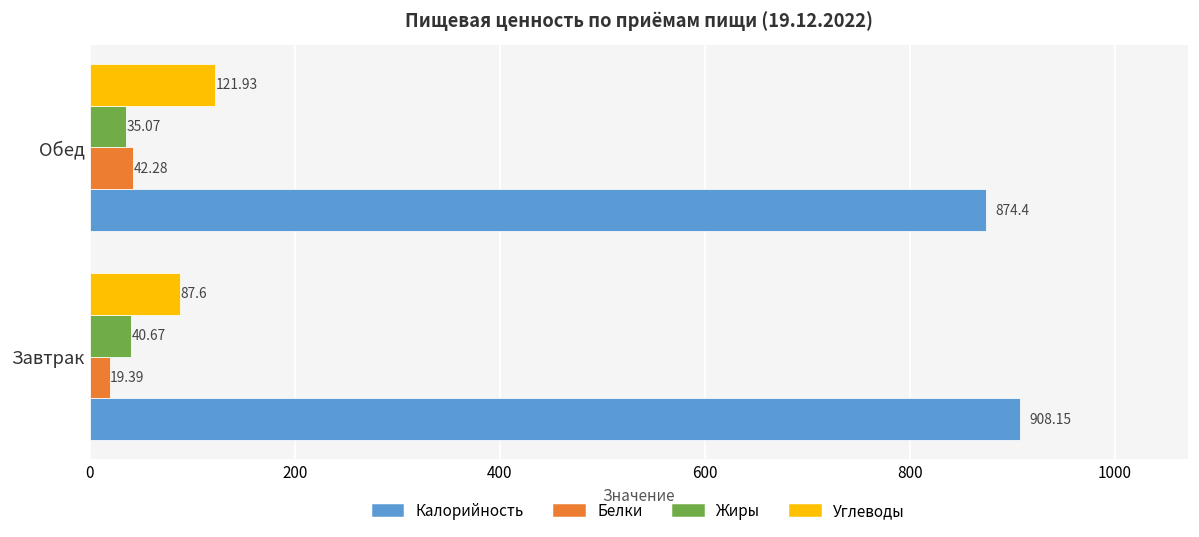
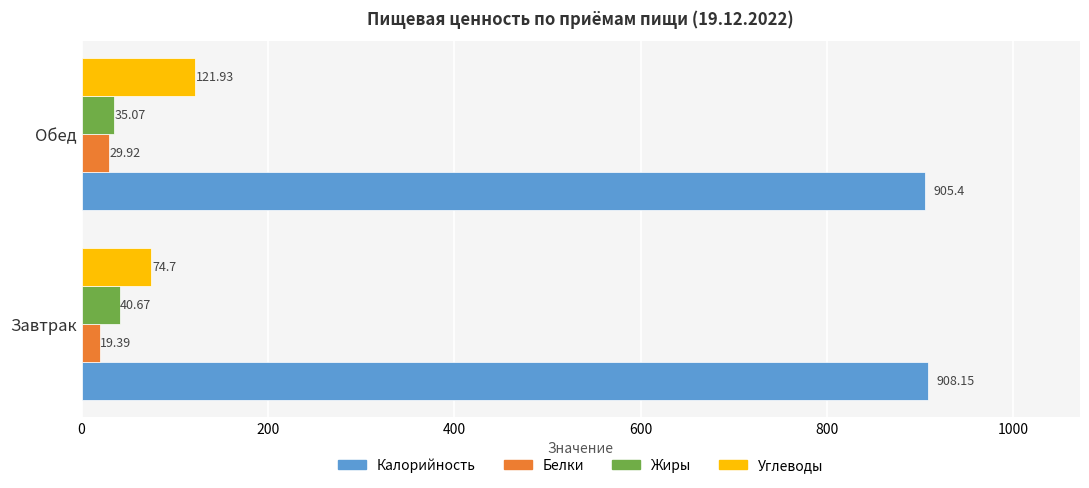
  {
    "Калорийность": {
-     "Обед": 874.4,
+     "Обед": 905.4,
      "Завтрак": 908.15
    },
    "Белки": {
-     "Обед": 42.28,
+     "Обед": 29.92,
      "Завтрак": 19.39
    },
    "Жиры": {
      "Обед": 35.07,
      "Завтрак": 40.67
    },
    "Углеводы": {
      "Обед": 121.93,
-     "Завтрак": 87.6
+     "Завтрак": 74.7
    }
  }
